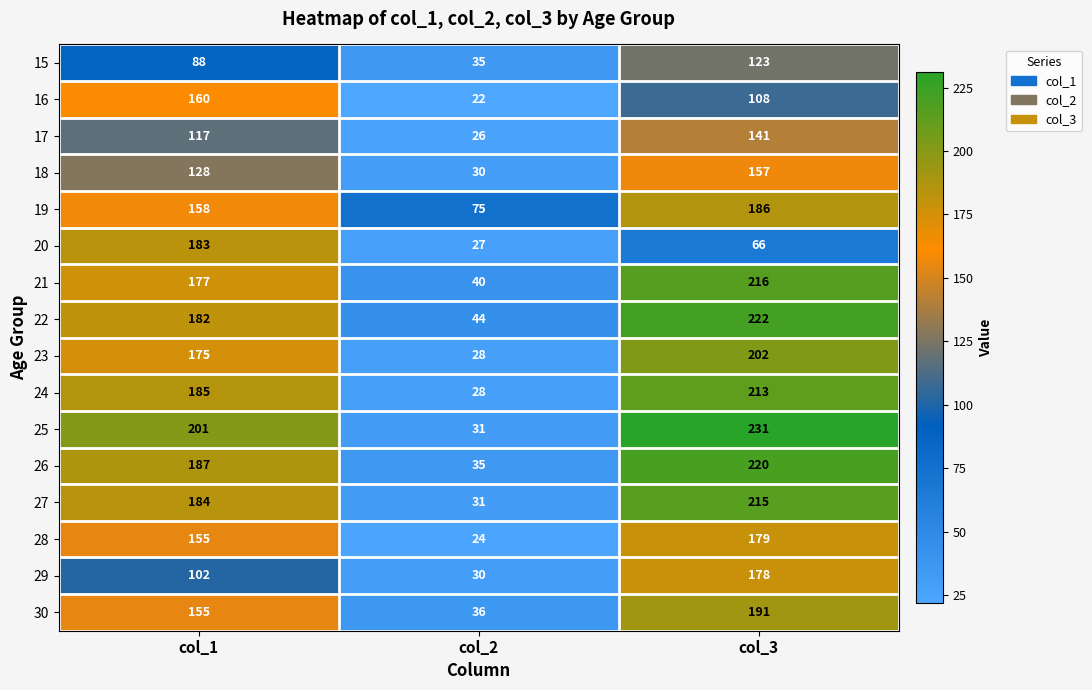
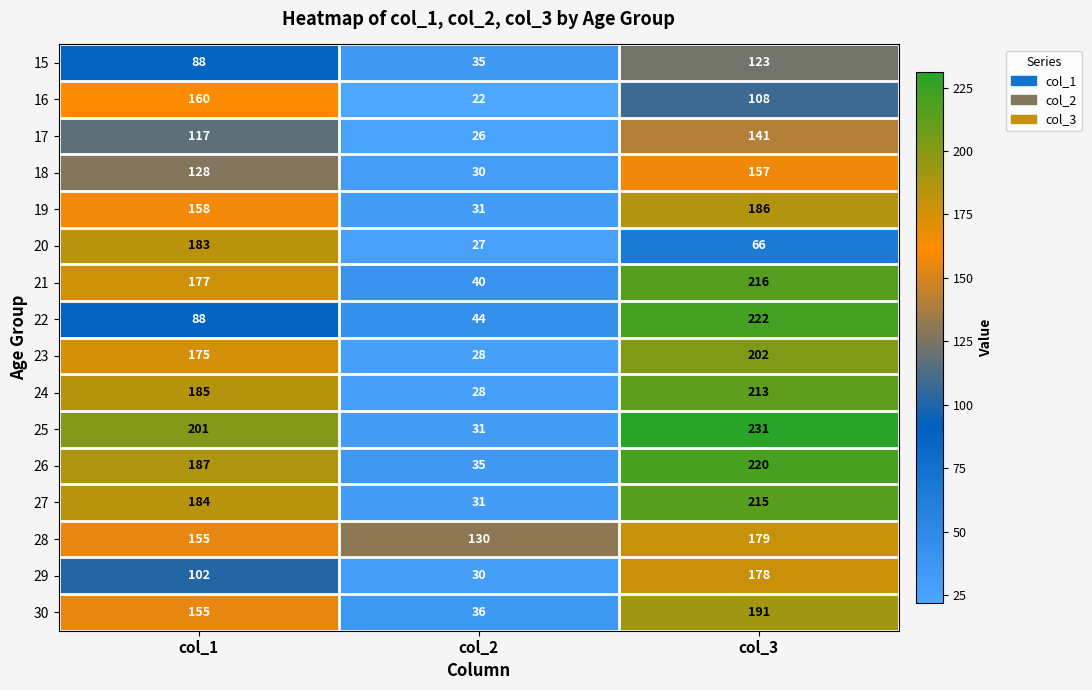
  {
    "15": {
      "col_1": 88,
      "col_2": 35,
      "col_3": 123
    },
    "16": {
      "col_1": 160,
      "col_2": 22,
      "col_3": 108
    },
    "17": {
      "col_1": 117,
      "col_2": 26,
      "col_3": 141
    },
    "18": {
      "col_1": 128,
      "col_2": 30,
      "col_3": 157
    },
    "19": {
      "col_1": 158,
-     "col_2": 75,
+     "col_2": 31,
      "col_3": 186
    },
    "20": {
      "col_1": 183,
      "col_2": 27,
      "col_3": 66
    },
    "21": {
      "col_1": 177,
      "col_2": 40,
      "col_3": 216
    },
    "22": {
-     "col_1": 182,
+     "col_1": 88,
      "col_2": 44,
      "col_3": 222
    },
    "23": {
      "col_1": 175,
      "col_2": 28,
      "col_3": 202
    },
    "24": {
      "col_1": 185,
      "col_2": 28,
      "col_3": 213
    },
    "25": {
      "col_1": 201,
      "col_2": 31,
      "col_3": 231
    },
    "26": {
      "col_1": 187,
      "col_2": 35,
      "col_3": 220
    },
    "27": {
      "col_1": 184,
      "col_2": 31,
      "col_3": 215
    },
    "28": {
      "col_1": 155,
-     "col_2": 24,
+     "col_2": 130,
      "col_3": 179
    },
    "29": {
      "col_1": 102,
      "col_2": 30,
      "col_3": 178
    },
    "30": {
      "col_1": 155,
      "col_2": 36,
      "col_3": 191
    }
  }
